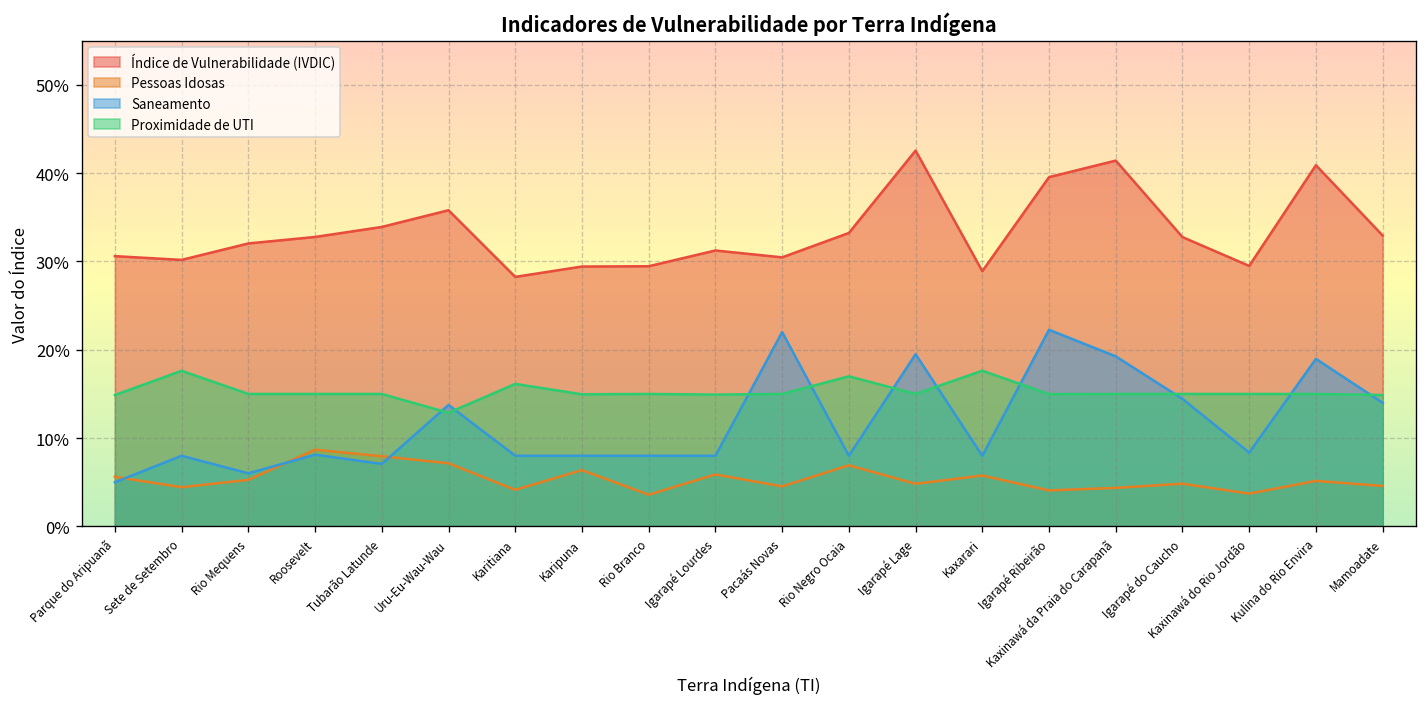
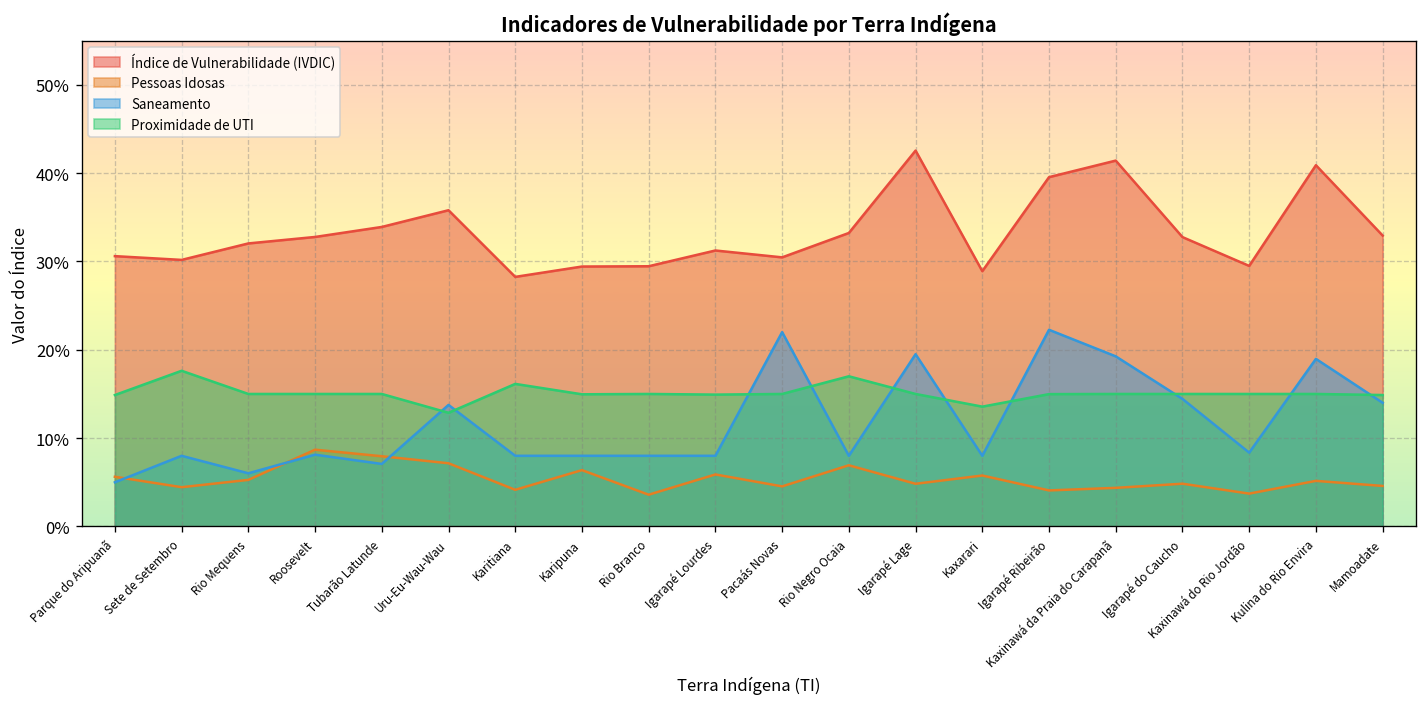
  {
    "Saneamento": {
      "Parque do Aripuanã": "5%",
      "Sete de Setembro": "8%",
      "Rio Mequens": "6%",
      "Roosevelt": "8%",
      "Tubarão Latunde": "7%",
      "Uru-Eu-Wau-Wau": "14%",
      "Karitiana": "8%",
      "Karipuna": "8%",
      "Rio Branco": "8%",
      "Igarapé Lourdes": "8%",
      "Pacaás Novas": "22%",
      "Rio Negro Ocaia": "8%",
      "Igarapé Lage": "20%",
      "Kaxarari": "8%",
      "Igarapé Ribeirão": "22%",
      "Kaxinawá da Praia do Carapanã": "19%",
      "Igarapé do Caucho": "14%",
      "Kaxinawá do Rio Jordão": "8%",
      "Kulina do Rio Envira": "19%",
      "Mamoadate": "14%"
    },
    "Proximidade de UTI": {
      "Parque do Aripuanã": "15%",
      "Sete de Setembro": "18%",
      "Rio Mequens": "15%",
      "Roosevelt": "15%",
      "Tubarão Latunde": "15%",
      "Uru-Eu-Wau-Wau": "13%",
      "Karitiana": "16%",
      "Karipuna": "15%",
      "Rio Branco": "15%",
      "Igarapé Lourdes": "15%",
      "Pacaás Novas": "15%",
      "Rio Negro Ocaia": "17%",
      "Igarapé Lage": "15%",
-     "Kaxarari": "18%",
+     "Kaxarari": "14%",
      "Igarapé Ribeirão": "15%",
      "Kaxinawá da Praia do Carapanã": "15%",
      "Igarapé do Caucho": "15%",
      "Kaxinawá do Rio Jordão": "15%",
      "Kulina do Rio Envira": "15%",
      "Mamoadate": "15%"
    }
  }
